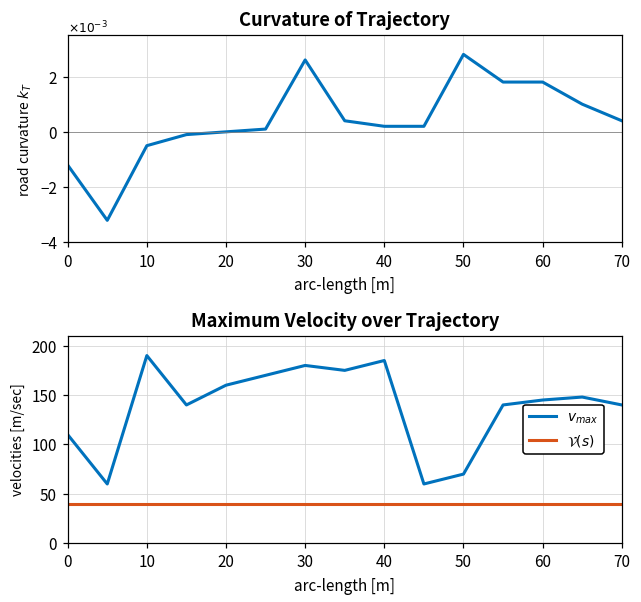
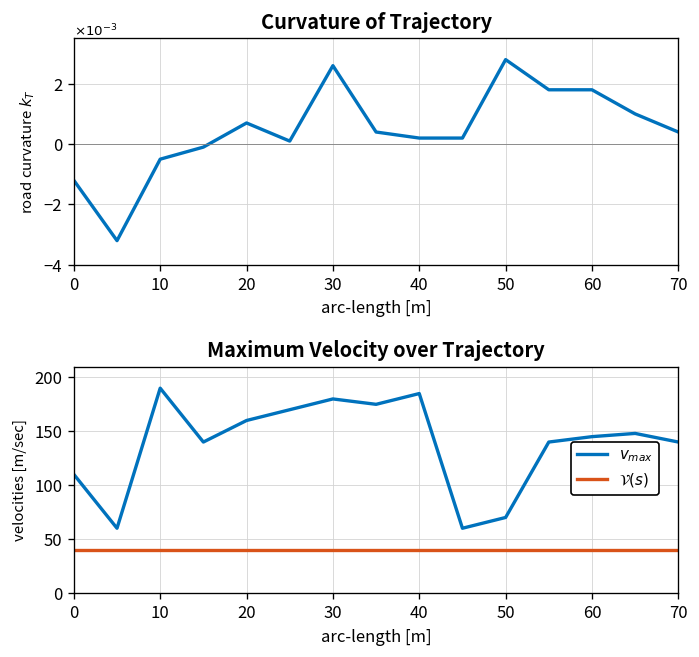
  {
    "Curvature of Trajectory": {
      "0": -1.2,
-     "20": 0.0,
+     "20": 0.7,
      "30": 2.6,
      "40": 0.2,
      "50": 2.8,
      "60": 1.8,
      "70": 0.4
    }
  }
